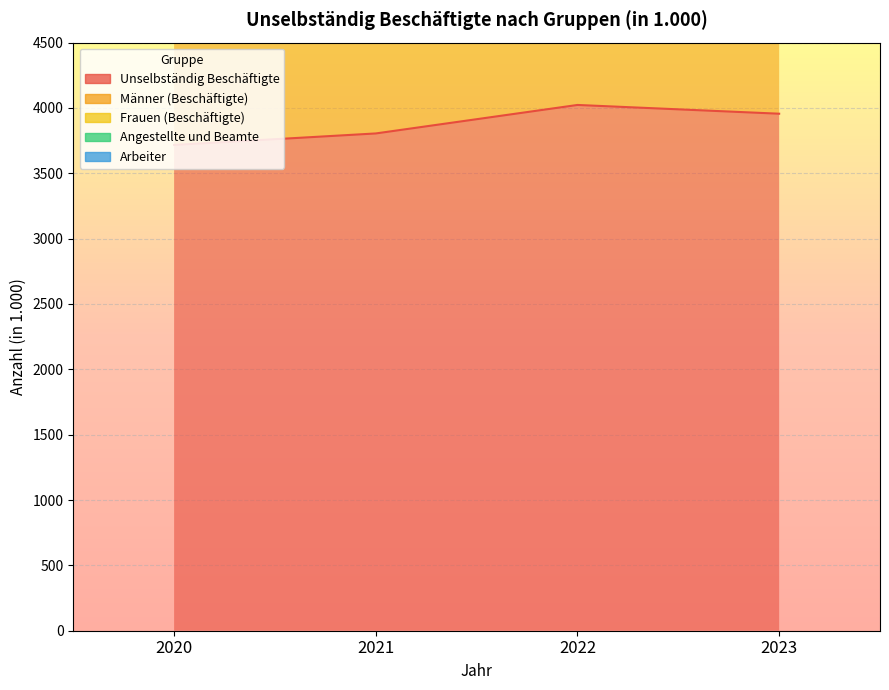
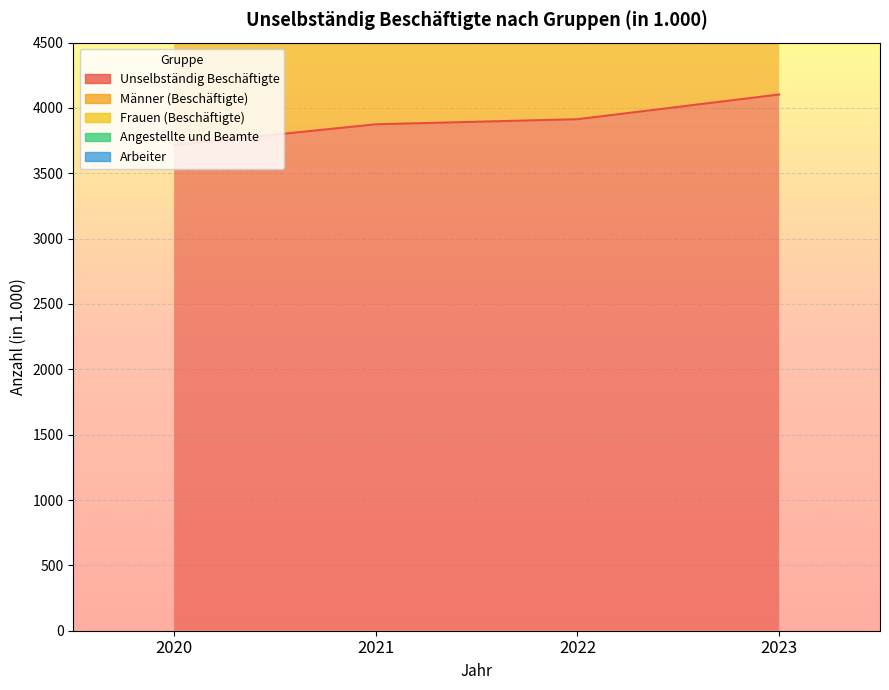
  {
    "Unselbständig Beschäftigte": {
-     "2021": 3810,
-     "2022": 4020,
-     "2023": 3960
+     "2021": 3880,
+     "2022": 3910,
+     "2023": 4100
    }
  }
